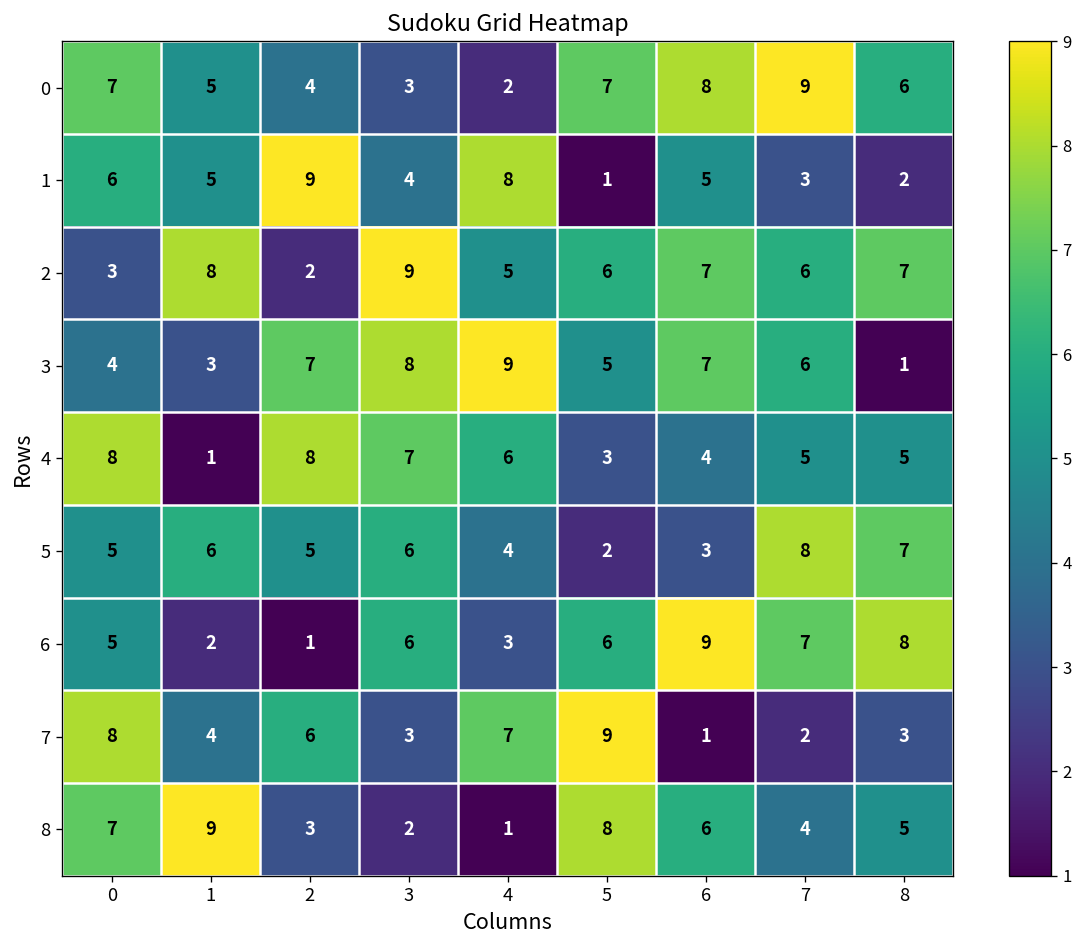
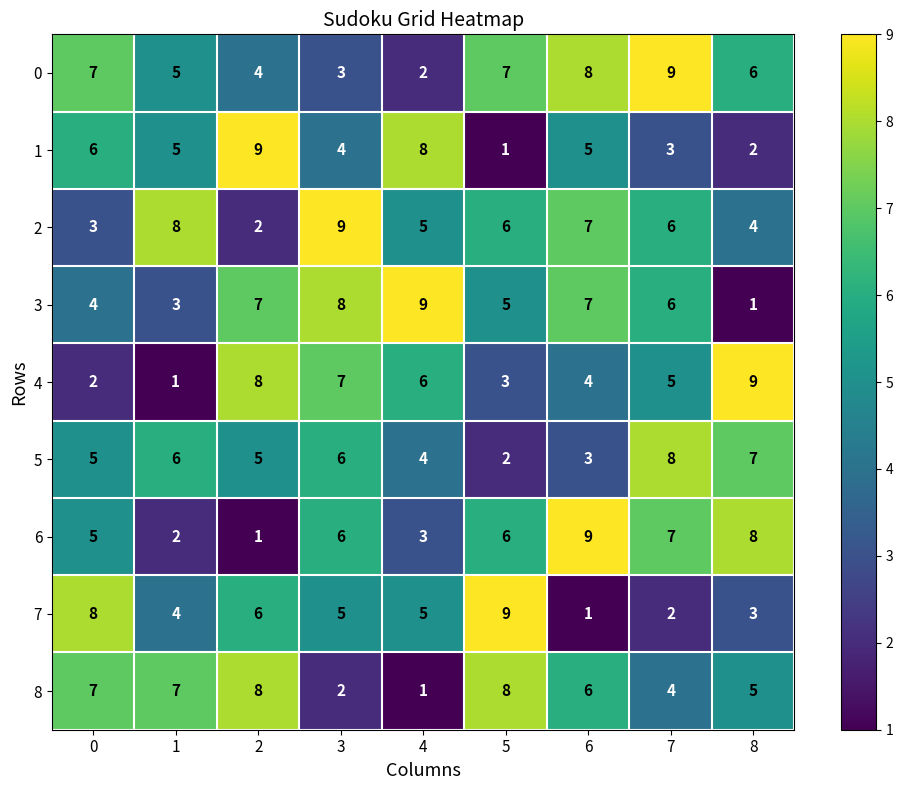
  {
    "0": {
      "0": 7,
      "1": 5,
      "2": 4,
      "3": 3,
      "4": 2,
      "5": 7,
      "6": 8,
      "7": 9,
      "8": 6
    },
    "1": {
      "0": 6,
      "1": 5,
      "2": 9,
      "3": 4,
      "4": 8,
      "5": 1,
      "6": 5,
      "7": 3,
      "8": 2
    },
    "2": {
      "0": 3,
      "1": 8,
      "2": 2,
      "3": 9,
      "4": 5,
      "5": 6,
      "6": 7,
      "7": 6,
-     "8": 7
+     "8": 4
    },
    "3": {
      "0": 4,
      "1": 3,
      "2": 7,
      "3": 8,
      "4": 9,
      "5": 5,
      "6": 7,
      "7": 6,
      "8": 1
    },
    "4": {
-     "0": 8,
+     "0": 2,
      "1": 1,
      "2": 8,
      "3": 7,
      "4": 6,
      "5": 3,
      "6": 4,
      "7": 5,
-     "8": 5
+     "8": 9
    },
    "5": {
      "0": 5,
      "1": 6,
      "2": 5,
      "3": 6,
      "4": 4,
      "5": 2,
      "6": 3,
      "7": 8,
      "8": 7
    },
    "6": {
      "0": 5,
      "1": 2,
      "2": 1,
      "3": 6,
      "4": 3,
      "5": 6,
      "6": 9,
      "7": 7,
      "8": 8
    },
    "7": {
      "0": 8,
      "1": 4,
      "2": 6,
-     "3": 3,
-     "4": 7,
+     "3": 5,
+     "4": 5,
      "5": 9,
      "6": 1,
      "7": 2,
      "8": 3
    },
    "8": {
      "0": 7,
-     "1": 9,
-     "2": 3,
+     "1": 7,
+     "2": 8,
      "3": 2,
      "4": 1,
      "5": 8,
      "6": 6,
      "7": 4,
      "8": 5
    }
  }
